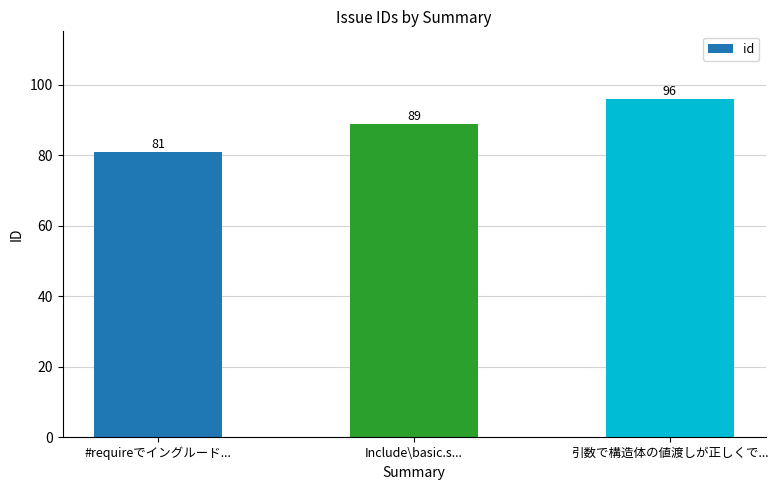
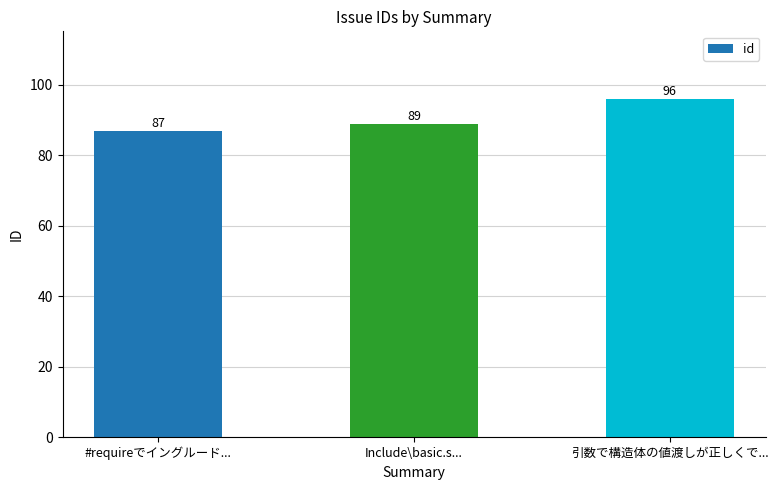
  {
-   "#requireでイングルード...": 81,
+   "#requireでイングルード...": 87,
    "Include\\basic.s...": 89,
    "引数で構造体の値渡しが正しくで...": 96
  }
